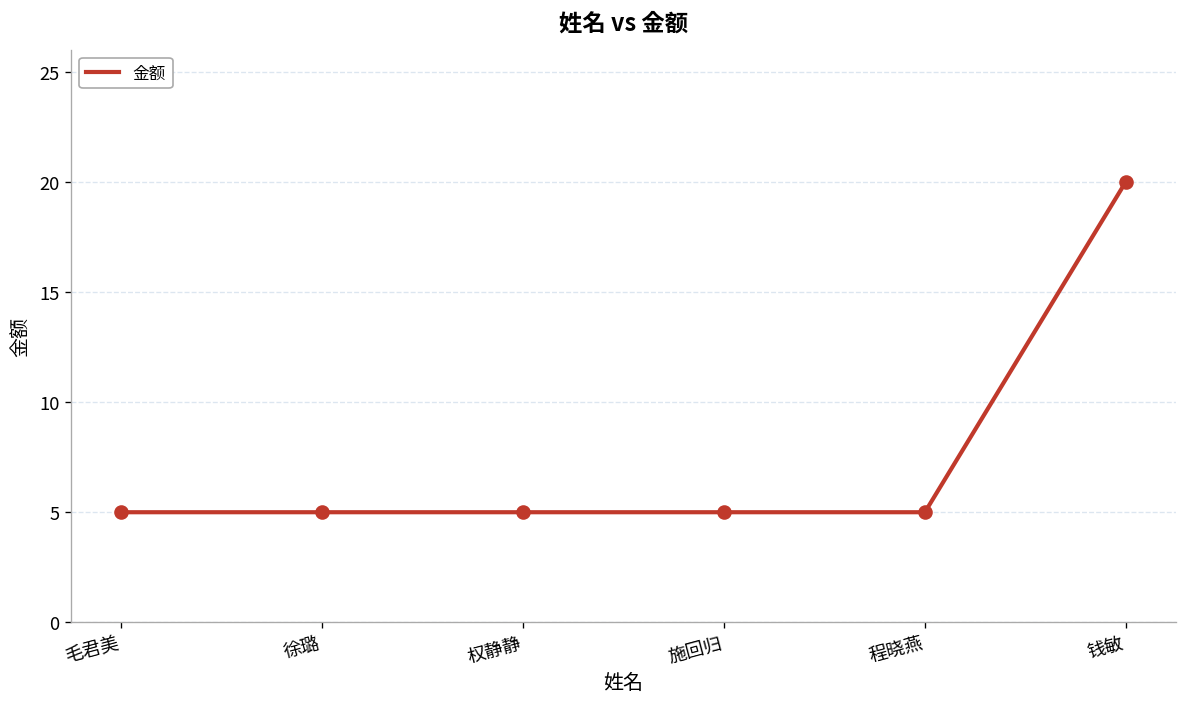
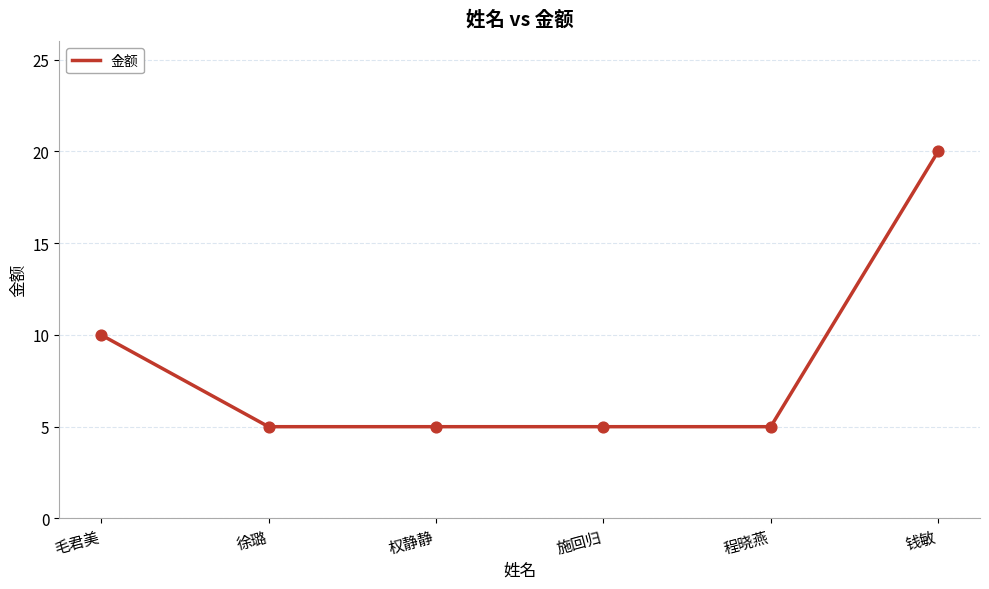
  {
-   "毛君美": 5,
+   "毛君美": 10,
    "徐璐": 5,
    "权静静": 5,
    "施回归": 5,
    "程晓燕": 5,
    "钱敏": 20
  }
